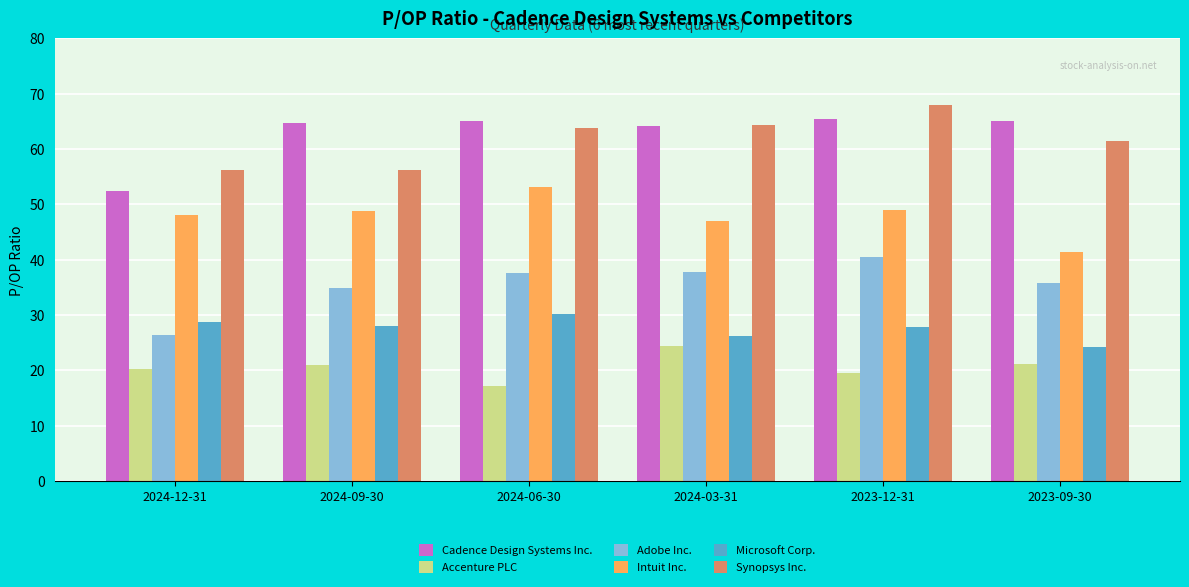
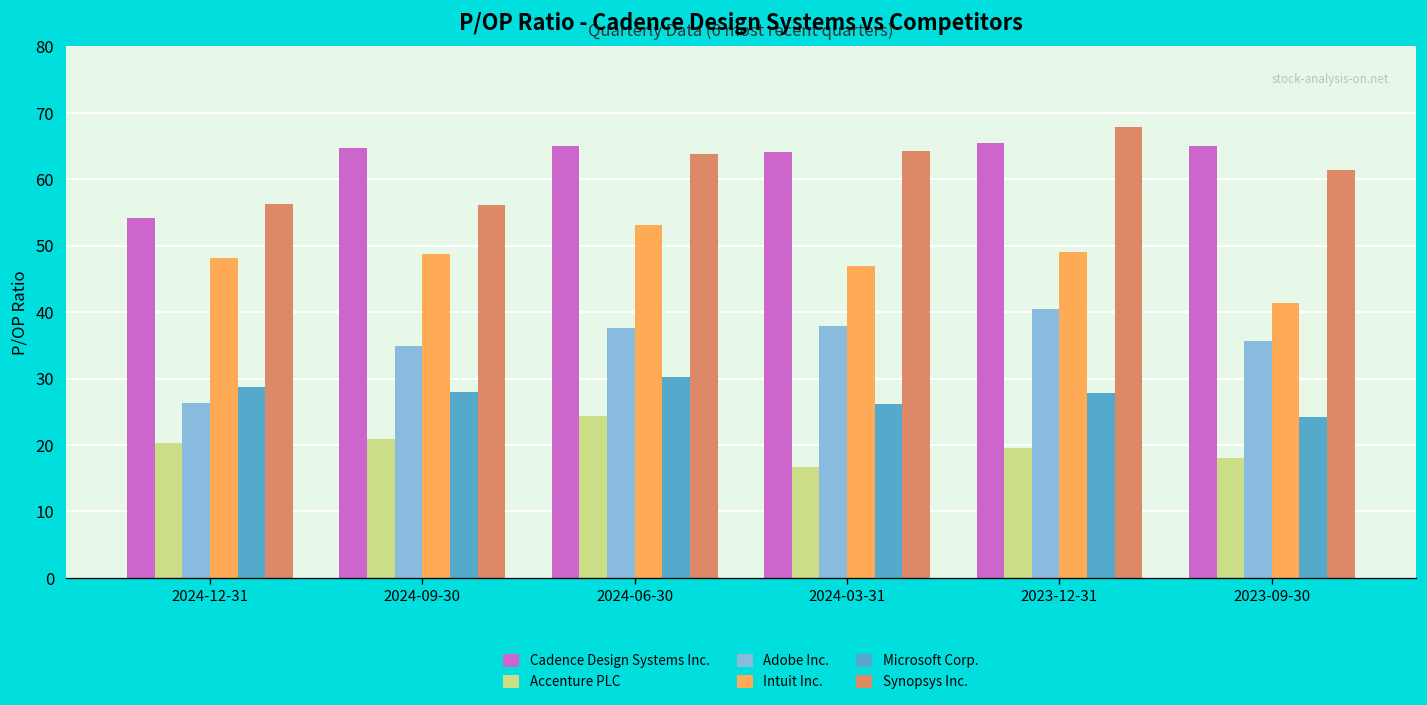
  {
    "Cadence Design Systems Inc.": {
-     "2024-12-31": 52,
+     "2024-12-31": 54,
      "2024-09-30": 65,
      "2024-06-30": 65,
      "2024-03-31": 64,
      "2023-12-31": 65,
      "2023-09-30": 65
    },
    "Accenture PLC": {
      "2024-12-31": 20,
      "2024-09-30": 21,
-     "2024-06-30": 17,
-     "2024-03-31": 24,
+     "2024-06-30": 24,
+     "2024-03-31": 17,
      "2023-12-31": 20,
-     "2023-09-30": 21
+     "2023-09-30": 18
    }
  }
